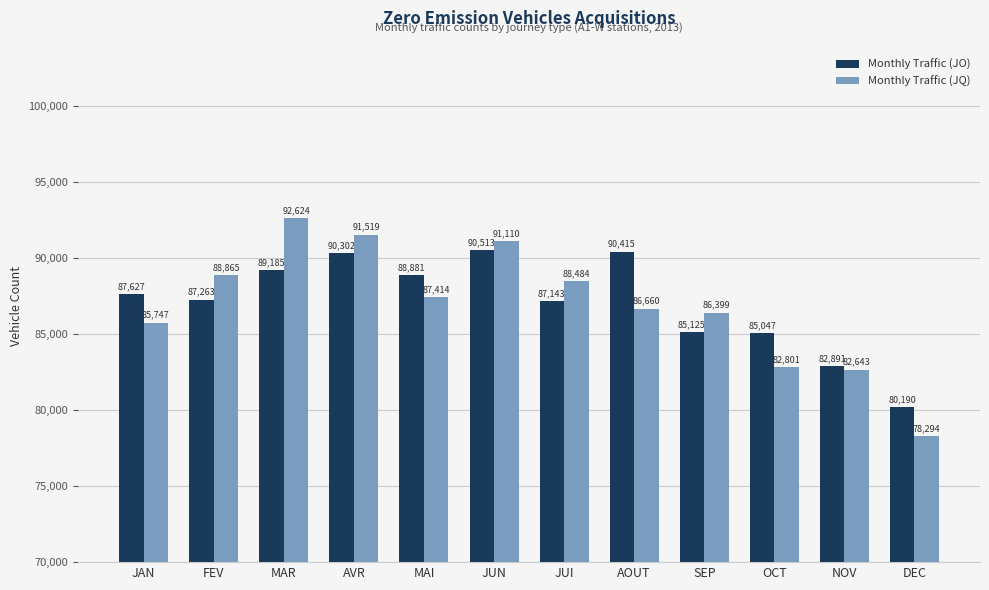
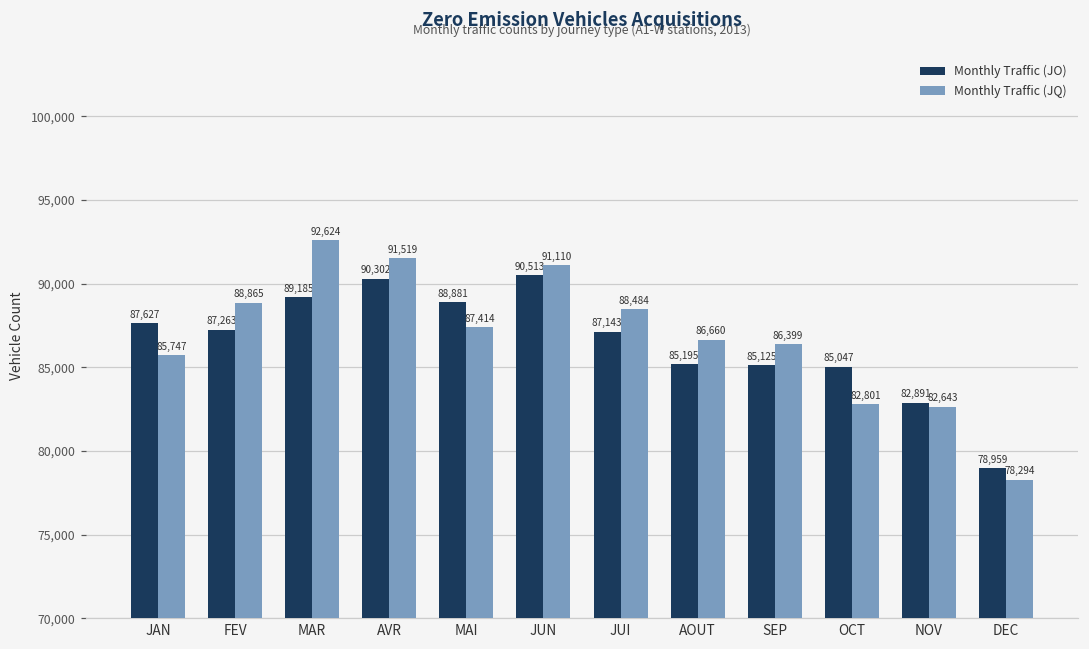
  {
    "Monthly Traffic (JO)": {
      "JAN": "87,627",
      "FEV": "87,263",
      "MAR": "89,185",
      "AVR": "90,302",
      "MAI": "88,881",
      "JUN": "90,513",
      "JUI": "87,143",
-     "AOUT": "90,415",
+     "AOUT": "85,195",
      "SEP": "85,125",
      "OCT": "85,047",
      "NOV": "82,891",
-     "DEC": "80,190"
+     "DEC": "78,959"
    },
    "Monthly Traffic (JQ)": {
      "JAN": "85,747",
      "FEV": "88,865",
      "MAR": "92,624",
      "AVR": "91,519",
      "MAI": "87,414",
      "JUN": "91,110",
      "JUI": "88,484",
      "AOUT": "86,660",
      "SEP": "86,399",
      "OCT": "82,801",
      "NOV": "82,643",
      "DEC": "78,294"
    }
  }
